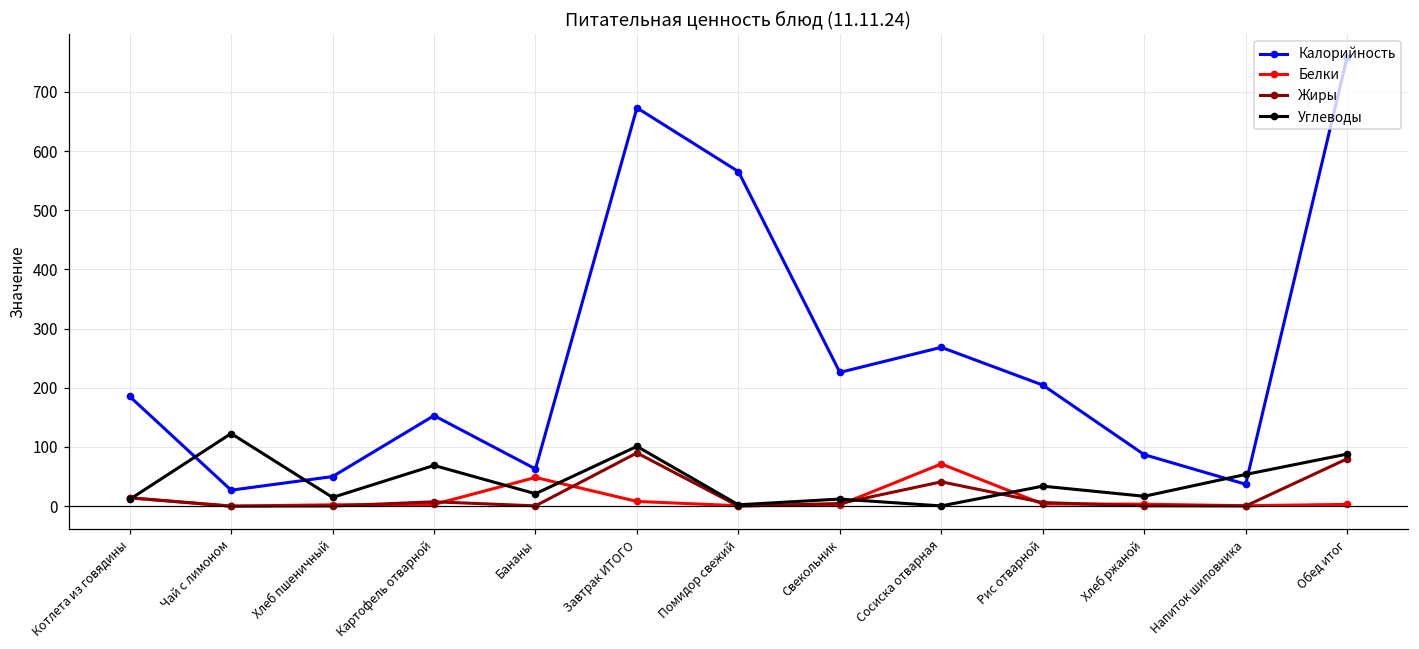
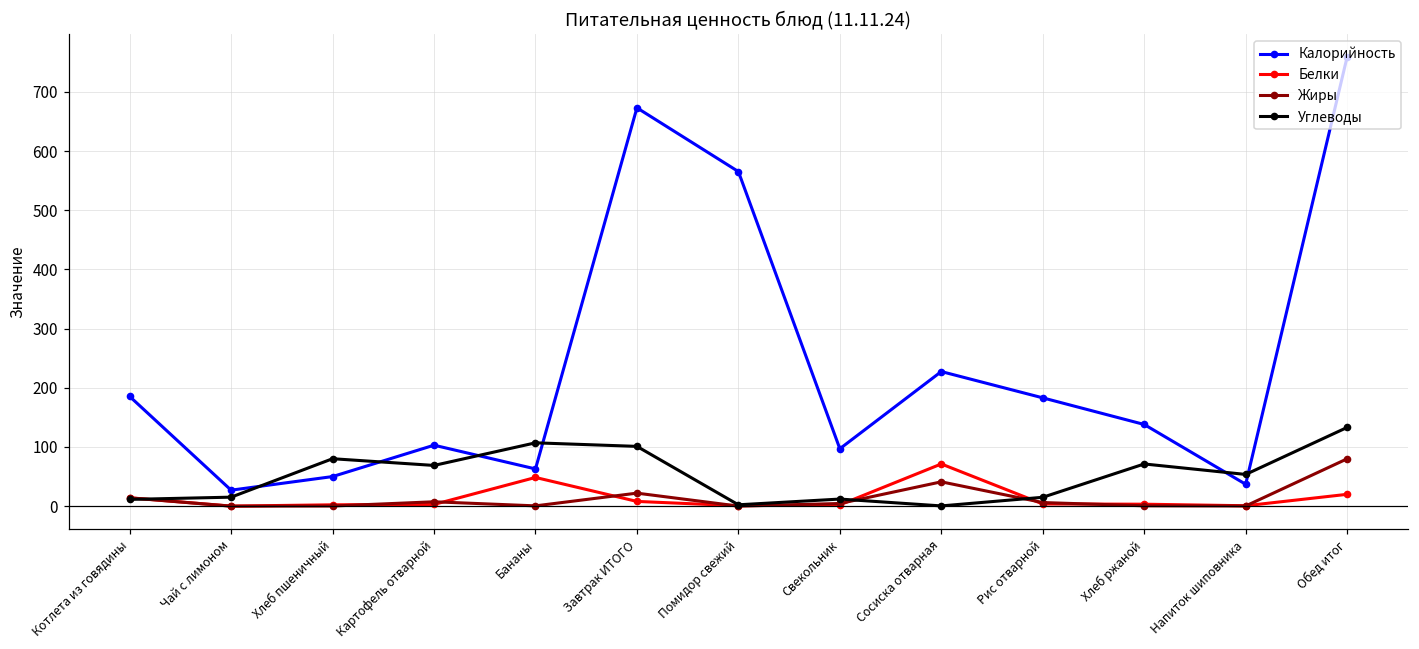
  {
    "Калорийность": {
      "Котлета из говядины": 190,
      "Чай с лимоном": 30,
      "Хлеб пшеничный": 50,
-     "Картофель отварной": 150,
+     "Картофель отварной": 100,
      "Бананы": 60,
      "Завтрак ИТОГО": 670,
      "Помидор свежий": 570,
-     "Свекольник": 230,
-     "Сосиска отварная": 270,
-     "Рис отварной": 200,
-     "Хлеб ржаной": 90,
+     "Свекольник": 100,
+     "Сосиска отварная": 230,
+     "Рис отварной": 180,
+     "Хлеб ржаной": 140,
      "Напиток шиповника": 40
    },
    "Белки": {
      "Бананы": 50,
      "Завтрак ИТОГО": 10,
      "Сосиска отварная": 70,
-     "Обед итог": 0
+     "Обед итог": 20
    },
    "Жиры": {
      "Бананы": 0,
-     "Завтрак ИТОГО": 90,
+     "Завтрак ИТОГО": 20,
      "Сосиска отварная": 40,
      "Обед итог": 80
    },
    "Углеводы": {
-     "Чай с лимоном": 120,
-     "Хлеб пшеничный": 10,
+     "Чай с лимоном": 20,
+     "Хлеб пшеничный": 80,
      "Картофель отварной": 70,
-     "Бананы": 20,
+     "Бананы": 110,
      "Завтрак ИТОГО": 100,
      "Свекольник": 10,
      "Сосиска отварная": 0,
-     "Рис отварной": 30,
-     "Хлеб ржаной": 20,
+     "Рис отварной": 20,
+     "Хлеб ржаной": 70,
      "Напиток шиповника": 50,
-     "Обед итог": 90
+     "Обед итог": 130
    }
  }
